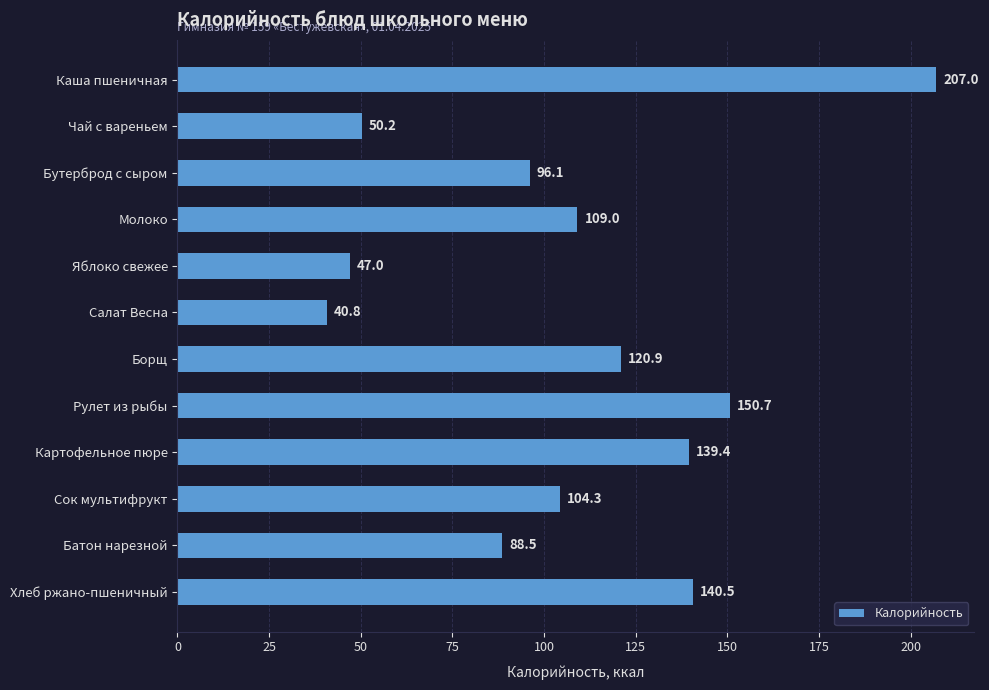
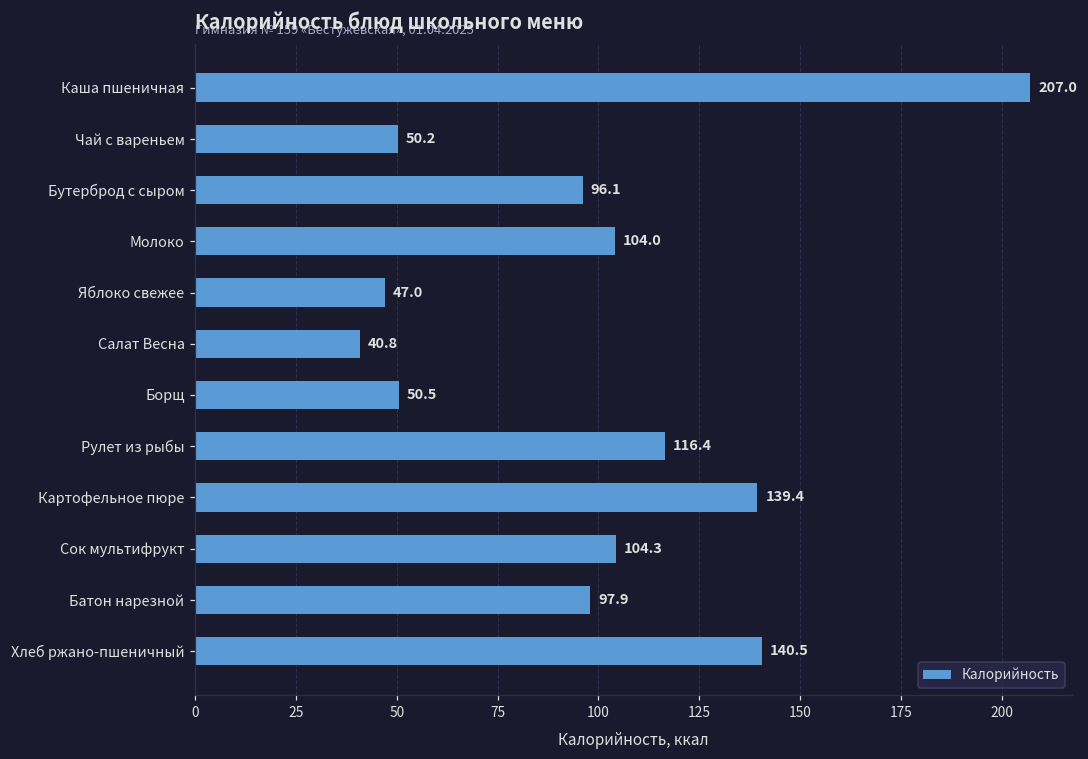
  {
    "Каша пшеничная": 207.0,
    "Чай с вареньем": 50.2,
    "Бутерброд с сыром": 96.1,
-   "Молоко": 109.0,
+   "Молоко": 104.0,
    "Яблоко свежее": 47.0,
    "Салат Весна": 40.8,
-   "Борщ": 120.9,
-   "Рулет из рыбы": 150.7,
+   "Борщ": 50.5,
+   "Рулет из рыбы": 116.4,
    "Картофельное пюре": 139.4,
    "Сок мультифрукт": 104.3,
-   "Батон нарезной": 88.5,
+   "Батон нарезной": 97.9,
    "Хлеб ржано-пшеничный": 140.5
  }
